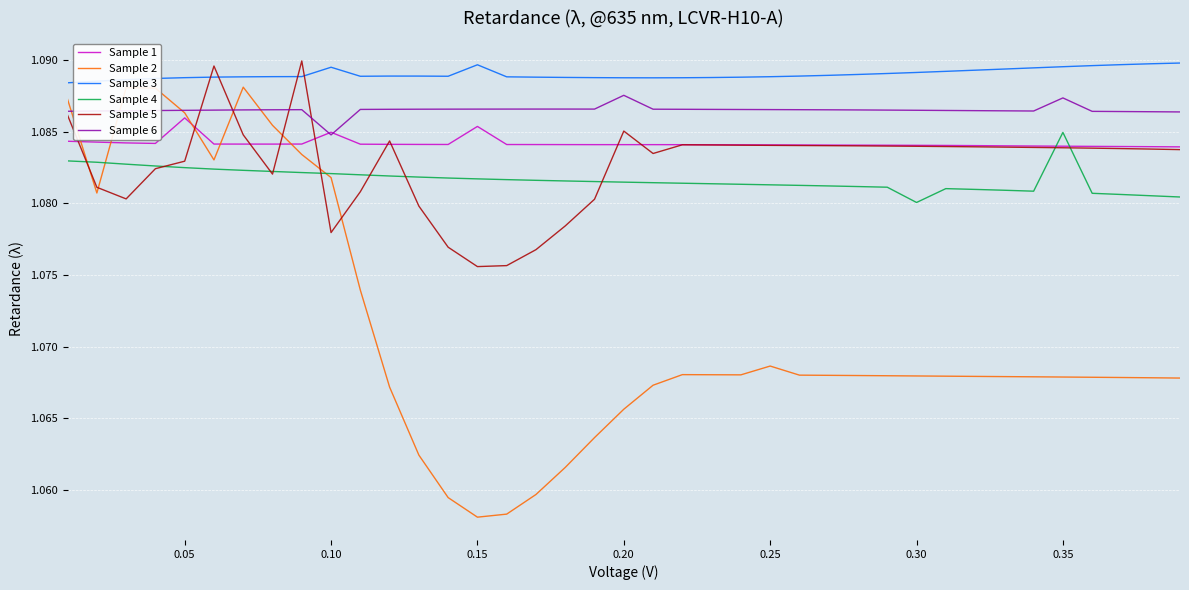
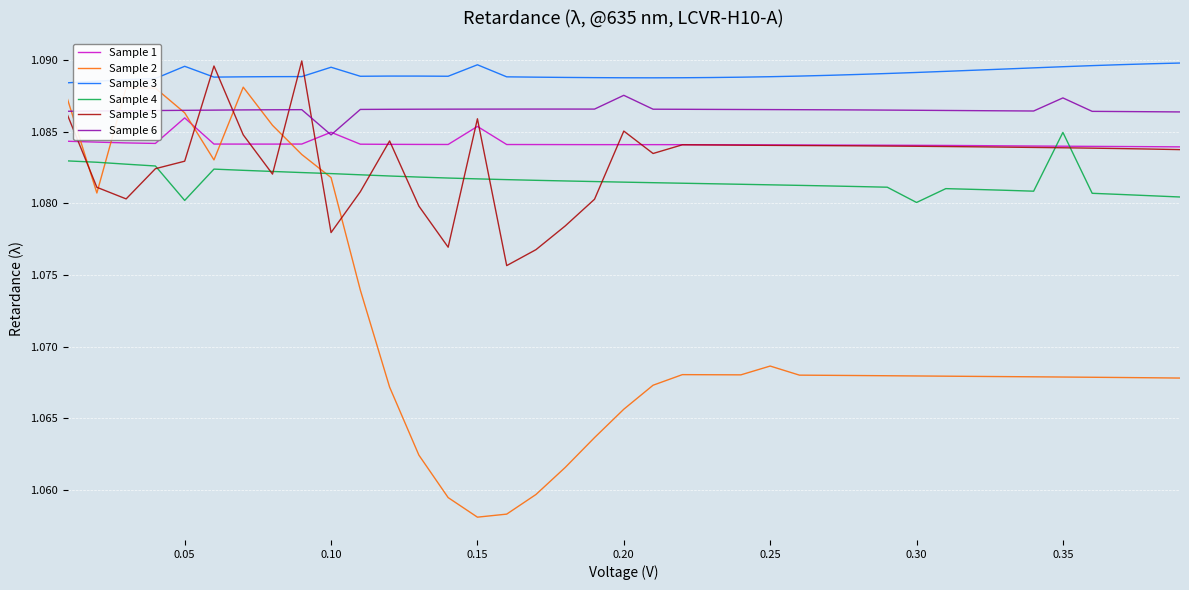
  {
    "Sample 1": {
      "0.05": 1.0860,
      "0.10": 1.0850,
      "0.15": 1.0854,
      "0.20": 1.0841
    },
    "Sample 2": {
      "0.10": 1.0818,
      "0.15": 1.0581,
      "0.20": 1.0656,
      "0.25": 1.0687,
      "0.30": 1.0680,
      "0.35": 1.0679
    },
    "Sample 3": {
-     "0.05": 1.0888,
+     "0.05": 1.0896,
      "0.10": 1.0895,
      "0.15": 1.0897,
      "0.20": 1.0888,
      "0.25": 1.0888,
      "0.30": 1.0891,
      "0.35": 1.0895
    },
    "Sample 4": {
-     "0.05": 1.0825,
+     "0.05": 1.0802,
      "0.10": 1.0821,
      "0.15": 1.0817,
      "0.20": 1.0815,
      "0.25": 1.0813,
      "0.30": 1.0801,
      "0.35": 1.0850
    },
    "Sample 5": {
      "0.05": 1.0829,
      "0.10": 1.0780,
-     "0.15": 1.0756,
+     "0.15": 1.0859,
      "0.20": 1.0850
    },
    "Sample 6": {
      "0.10": 1.0848,
      "0.15": 1.0866,
      "0.20": 1.0875,
      "0.25": 1.0865,
      "0.30": 1.0865,
      "0.35": 1.0874
    }
  }
